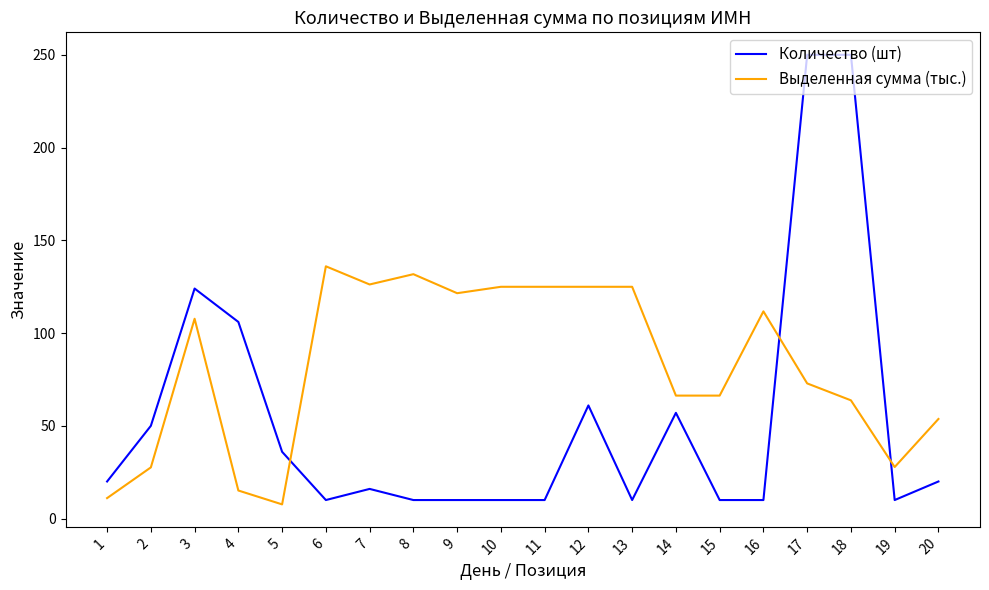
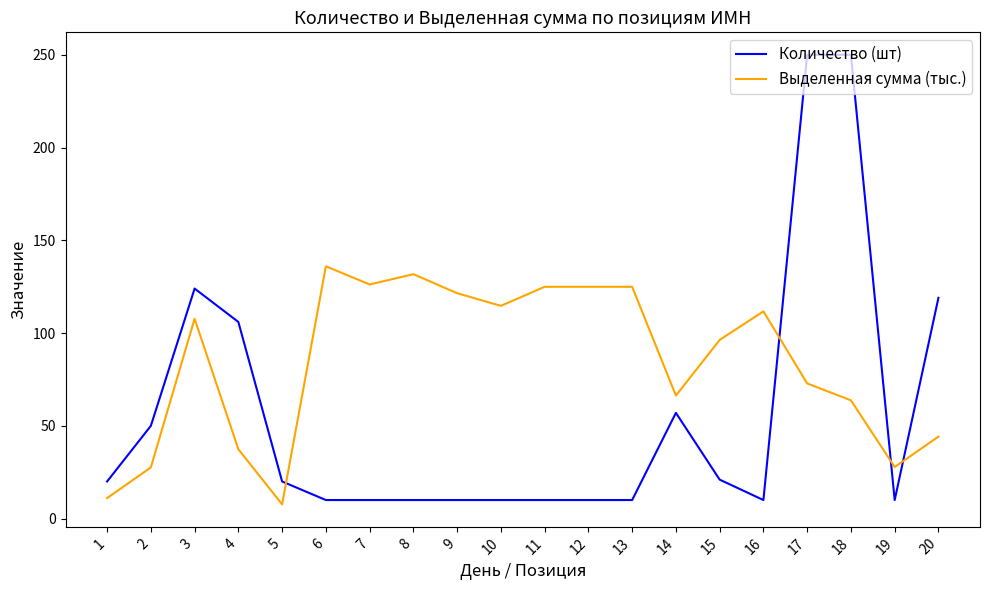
  {
    "Количество (шт)": {
      "1": 20,
      "2": 50,
      "3": 124,
      "4": 106,
-     "5": 36,
+     "5": 20,
      "6": 10,
-     "7": 16,
+     "7": 10,
      "8": 10,
      "9": 10,
      "10": 10,
      "11": 10,
-     "12": 61,
+     "12": 10,
      "13": 10,
      "14": 57,
-     "15": 10,
+     "15": 21,
      "16": 10,
      "19": 10,
-     "20": 20
+     "20": 119
    },
    "Выделенная сумма (тыс.)": {
      "1": 11,
      "2": 28,
      "3": 108,
-     "4": 15,
+     "4": 37,
      "5": 8,
      "6": 136,
      "7": 126,
      "8": 132,
      "9": 121,
-     "10": 125,
+     "10": 115,
      "11": 125,
      "12": 125,
      "13": 125,
      "14": 66,
-     "15": 66,
+     "15": 96,
      "16": 112,
      "17": 73,
      "18": 64,
      "19": 28,
-     "20": 54
+     "20": 44
    }
  }
